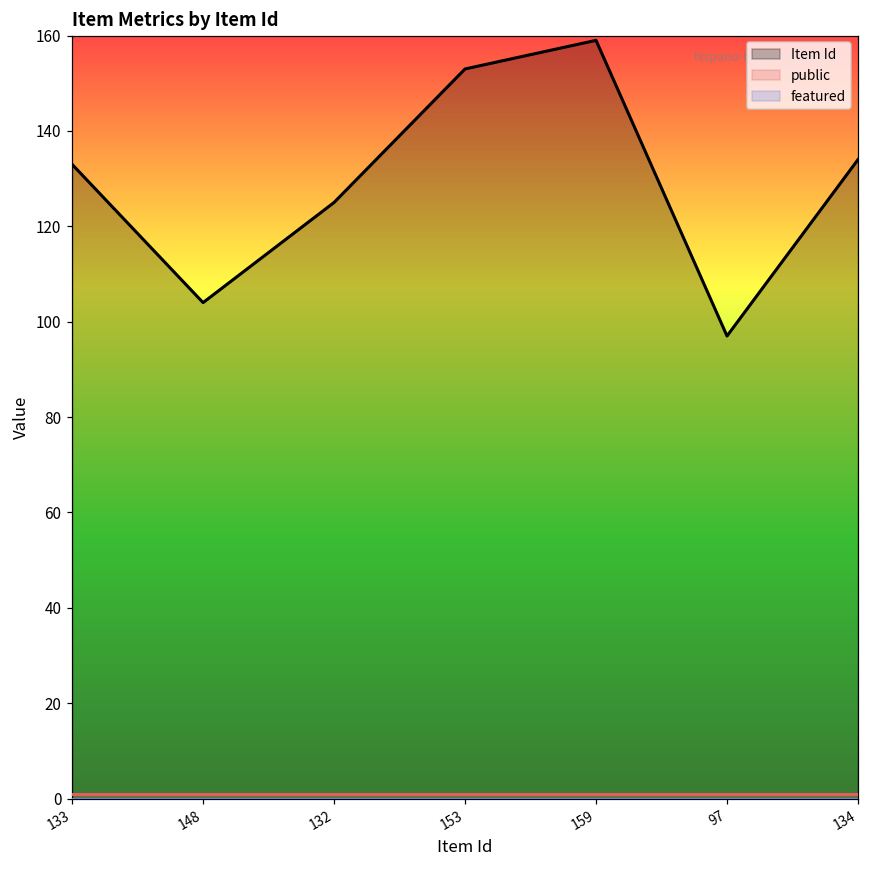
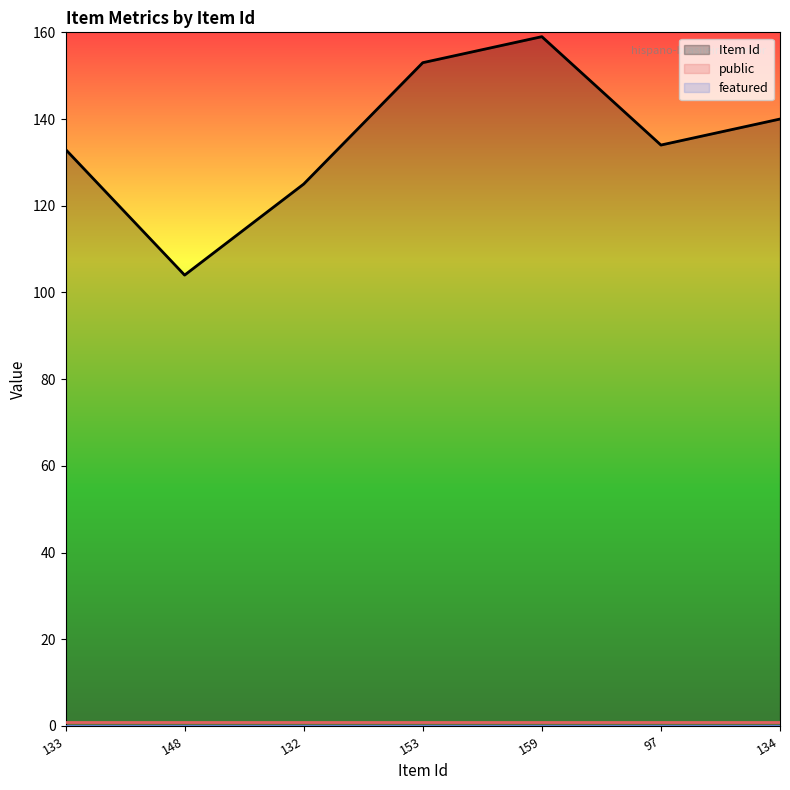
  {
    "Item Id": {
      "133": 133,
      "148": 104,
      "132": 125,
      "153": 153,
      "159": 159,
-     "97": 97,
-     "134": 134
+     "97": 134,
+     "134": 140
    },
    "public": {
      "133": 1,
      "148": 1,
      "132": 1,
      "153": 1,
      "159": 1,
      "97": 1,
      "134": 1
    },
    "featured": {
      "133": 0,
      "148": 0,
      "132": 0,
      "153": 0,
      "159": 0,
      "97": 0,
      "134": 0
    }
  }
